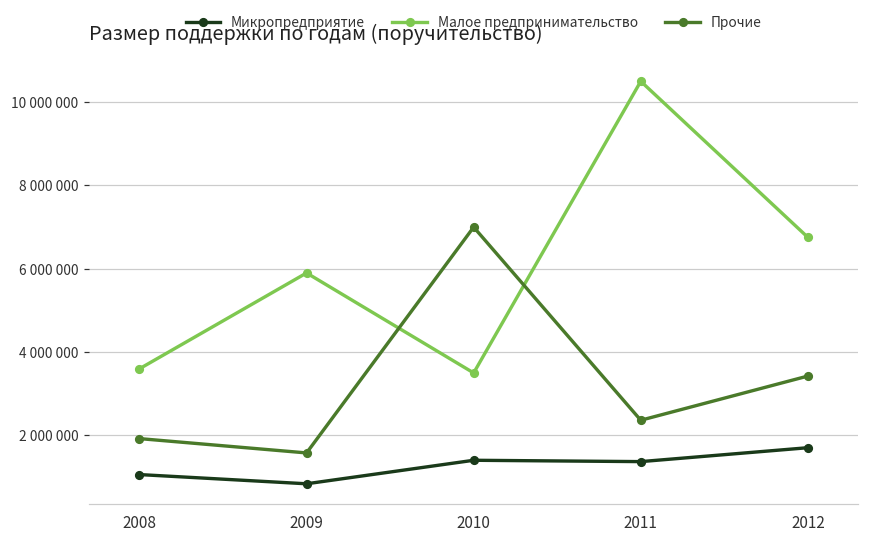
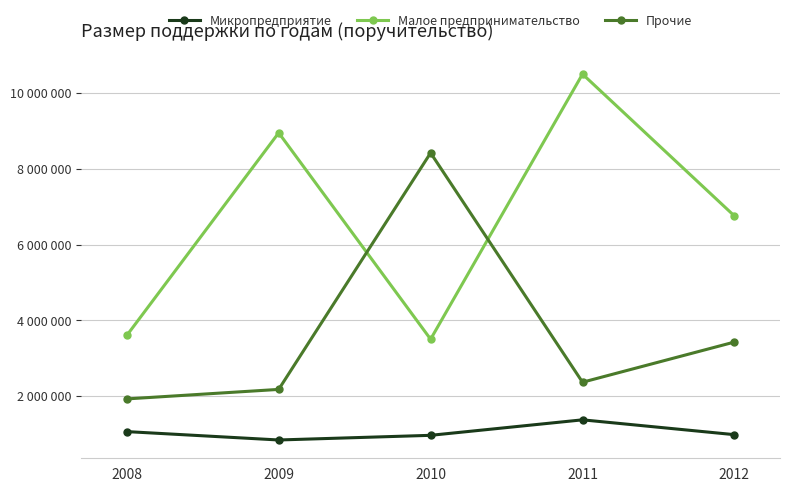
  {
    "Микропредприятие": {
      "2008": 1100000,
      "2009": 800000,
-     "2010": 1400000,
+     "2010": 1000000,
      "2011": 1400000,
-     "2012": 1700000
+     "2012": 1000000
    },
    "Малое предпринимательство": {
      "2008": 3600000,
-     "2009": 5900000,
+     "2009": 8900000,
      "2010": 3500000,
      "2011": 10500000,
      "2012": 6800000
    },
    "Прочие": {
      "2008": 1900000,
-     "2009": 1600000,
-     "2010": 7000000,
+     "2009": 2200000,
+     "2010": 8400000,
      "2011": 2400000,
      "2012": 3400000
    }
  }
